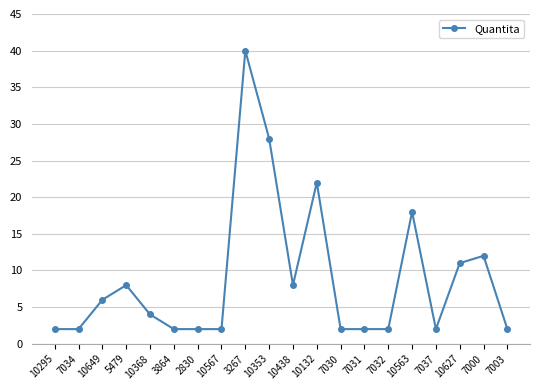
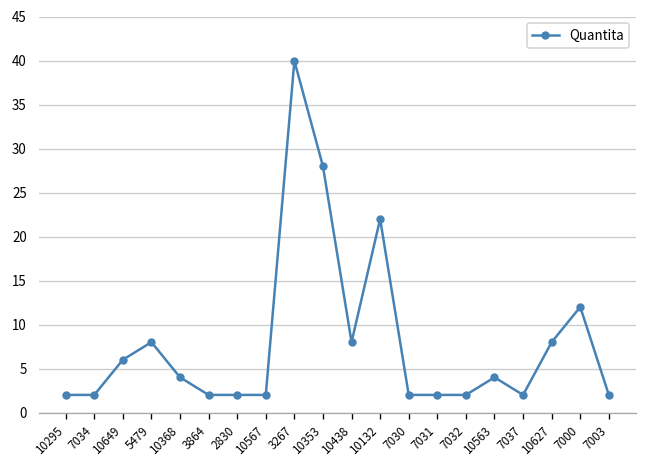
  {
    "10295": 2,
    "7034": 2,
    "10649": 6,
    "5479": 8,
    "10368": 4,
    "3864": 2,
    "2830": 2,
    "10567": 2,
    "3267": 40,
    "10353": 28,
    "10438": 8,
    "10132": 22,
    "7030": 2,
    "7031": 2,
    "7032": 2,
-   "10563": 18,
+   "10563": 4,
    "7037": 2,
-   "10627": 11,
+   "10627": 8,
    "7000": 12,
    "7003": 2
  }
